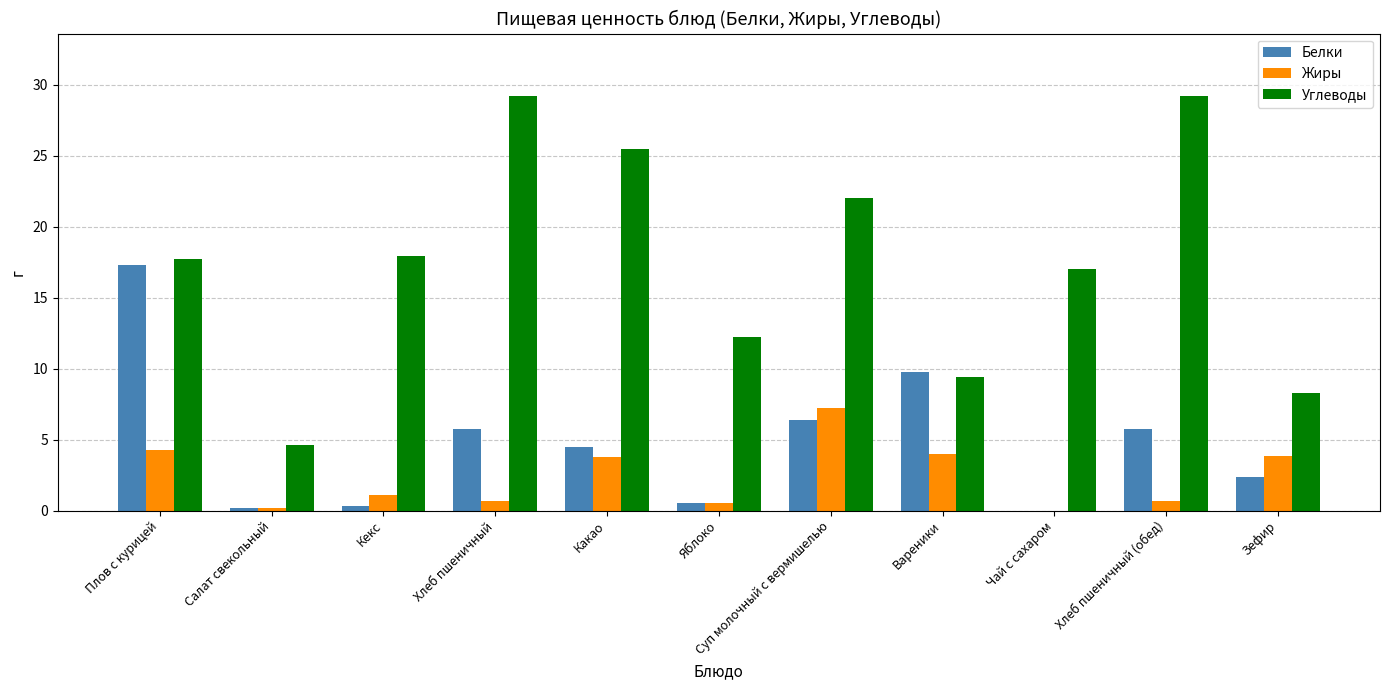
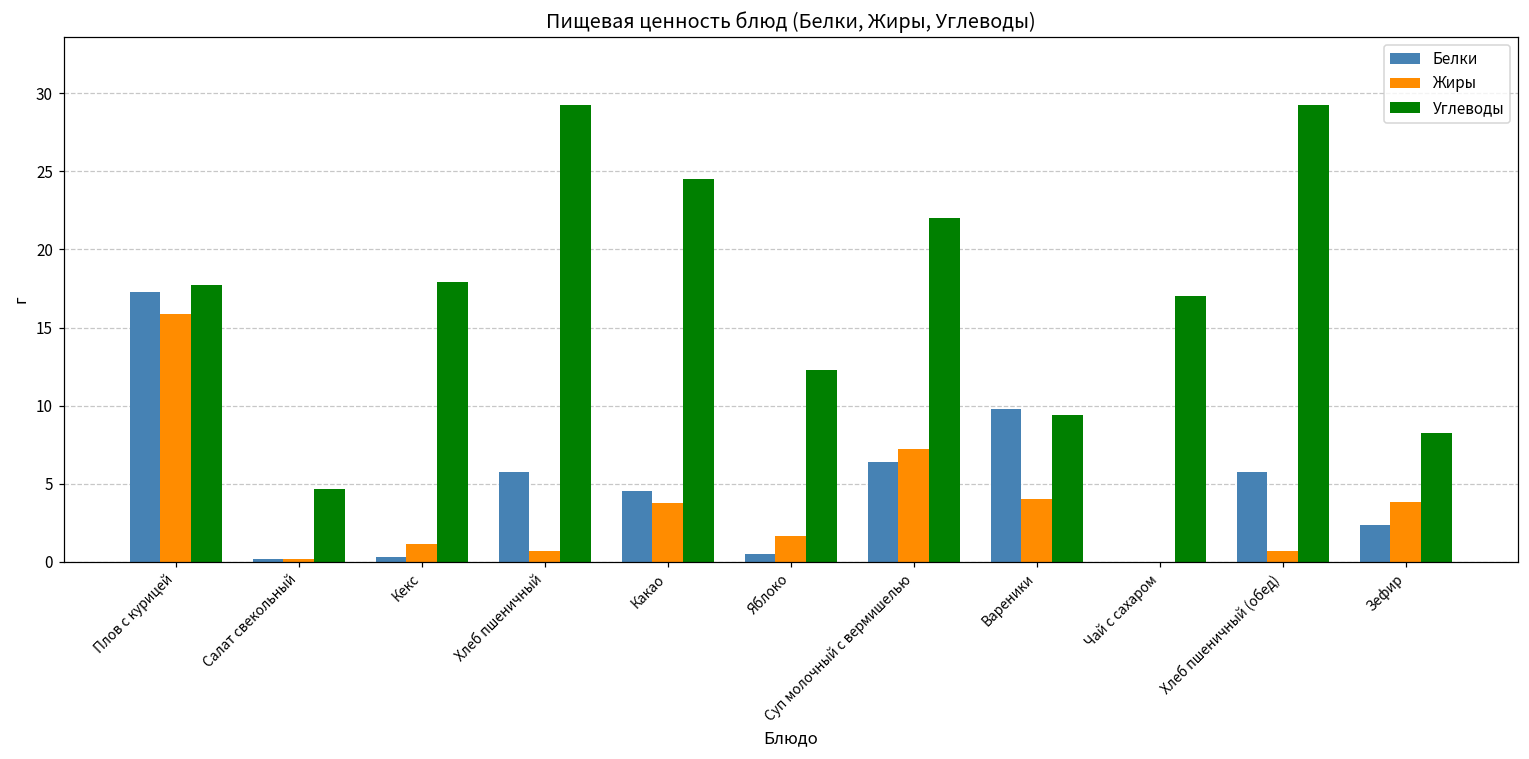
  {
    "Белки": {
      "Плов с курицей": 17.3,
      "Салат свекольный": 0.2,
      "Кекс": 0.3,
      "Хлеб пшеничный": 5.8,
      "Какао": 4.5,
      "Яблоко": 0.5,
      "Суп молочный с вермишелью": 6.4,
      "Вареники": 9.8,
      "Чай с сахаром": 0.0,
      "Хлеб пшеничный (обед)": 5.8,
      "Зефир": 2.3
    },
    "Жиры": {
-     "Плов с курицей": 4.3,
+     "Плов с курицей": 15.8,
      "Салат свекольный": 0.2,
      "Кекс": 1.1,
      "Хлеб пшеничный": 0.7,
      "Какао": 3.8,
-     "Яблоко": 0.5,
+     "Яблоко": 1.7,
      "Суп молочный с вермишелью": 7.2,
      "Вареники": 4.0,
      "Чай с сахаром": 0.0,
      "Хлеб пшеничный (обед)": 0.7,
      "Зефир": 3.8
    },
    "Углеводы": {
      "Плов с курицей": 17.7,
      "Салат свекольный": 4.6,
      "Кекс": 17.9,
      "Хлеб пшеничный": 29.2,
-     "Какао": 25.5,
+     "Какао": 24.5,
      "Яблоко": 12.3,
      "Суп молочный с вермишелью": 22.0,
      "Вареники": 9.4,
      "Чай с сахаром": 17.1,
      "Хлеб пшеничный (обед)": 29.2,
      "Зефир": 8.3
    }
  }
